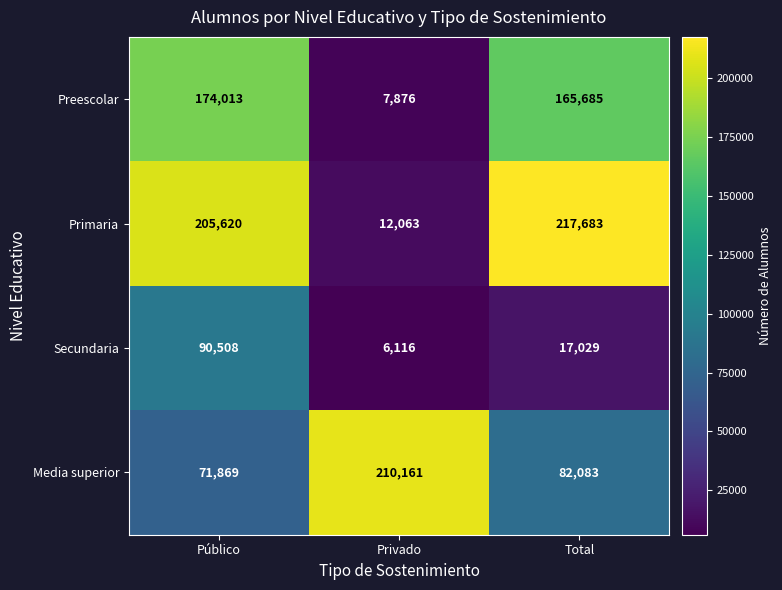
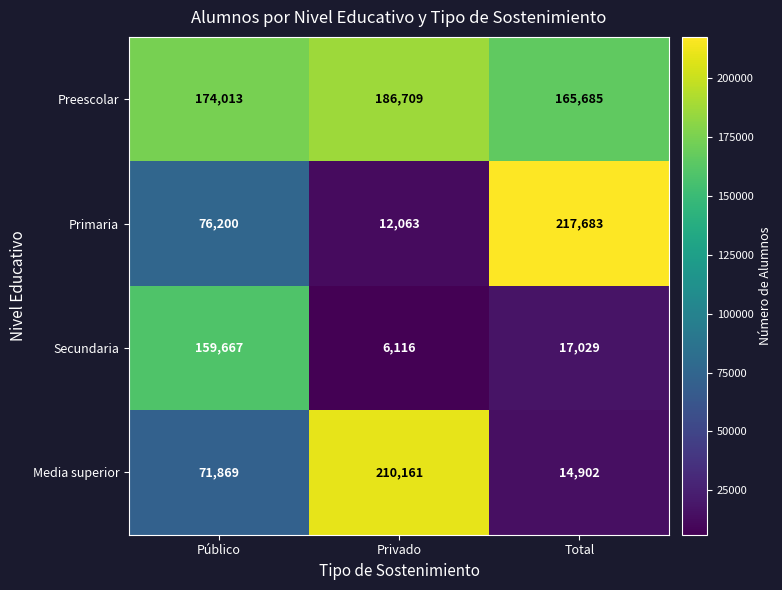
  {
    "Preescolar": {
      "Público": "174,013",
-     "Privado": "7,876",
+     "Privado": "186,709",
      "Total": "165,685"
    },
    "Primaria": {
-     "Público": "205,620",
+     "Público": "76,200",
      "Privado": "12,063",
      "Total": "217,683"
    },
    "Secundaria": {
-     "Público": "90,508",
+     "Público": "159,667",
      "Privado": "6,116",
      "Total": "17,029"
    },
    "Media superior": {
      "Público": "71,869",
      "Privado": "210,161",
-     "Total": "82,083"
+     "Total": "14,902"
    }
  }
